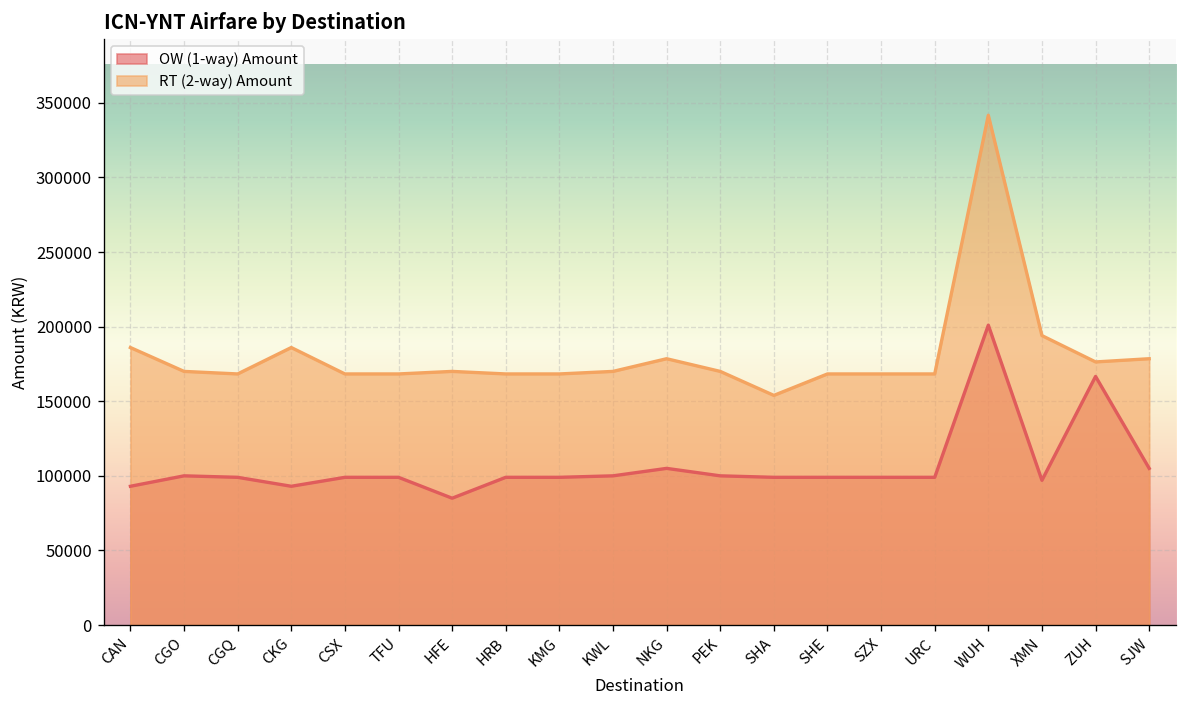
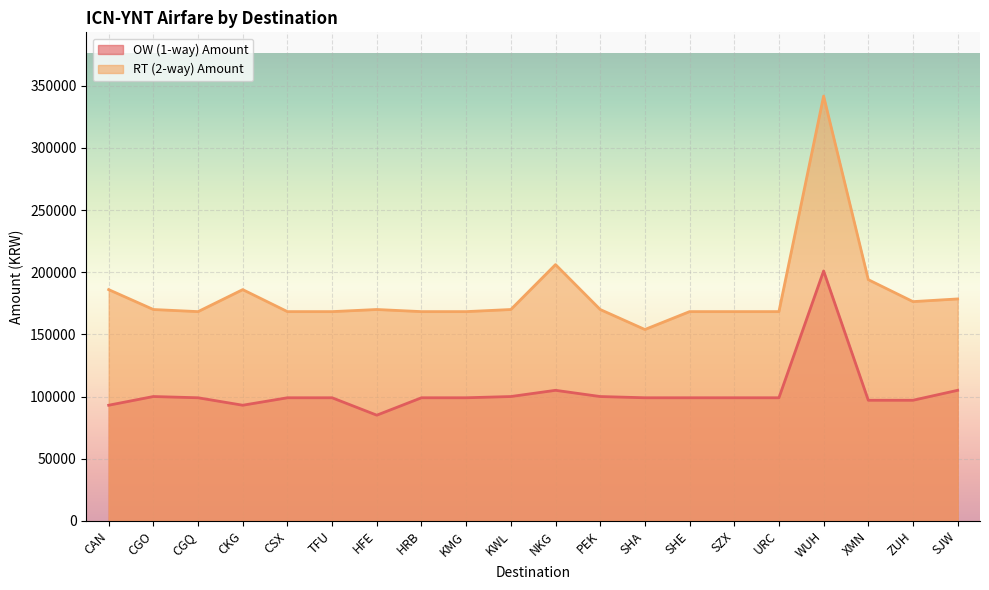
  {
    "OW (1-way) Amount": {
      "CAN": 93000,
      "CGO": 100000,
      "CGQ": 99000,
      "CKG": 93000,
      "CSX": 99000,
      "TFU": 99000,
      "HFE": 85000,
      "HRB": 99000,
      "KMG": 99000,
      "KWL": 100000,
      "NKG": 105000,
      "PEK": 100000,
      "SHA": 99000,
      "SHE": 99000,
      "SZX": 99000,
      "URC": 99000,
      "WUH": 201000,
      "XMN": 97000,
-     "ZUH": 167000,
+     "ZUH": 97000,
      "SJW": 105000
    },
    "RT (2-way) Amount": {
      "CAN": 186000,
      "CGO": 170000,
      "CGQ": 168000,
      "CKG": 186000,
      "CSX": 168000,
      "TFU": 168000,
      "HFE": 170000,
      "HRB": 168000,
      "KMG": 168000,
      "KWL": 170000,
-     "NKG": 179000,
+     "NKG": 206000,
      "PEK": 170000,
      "SHA": 154000,
      "SHE": 168000,
      "SZX": 168000,
      "URC": 168000,
      "WUH": 342000,
      "XMN": 194000,
      "ZUH": 176000,
      "SJW": 179000
    }
  }
